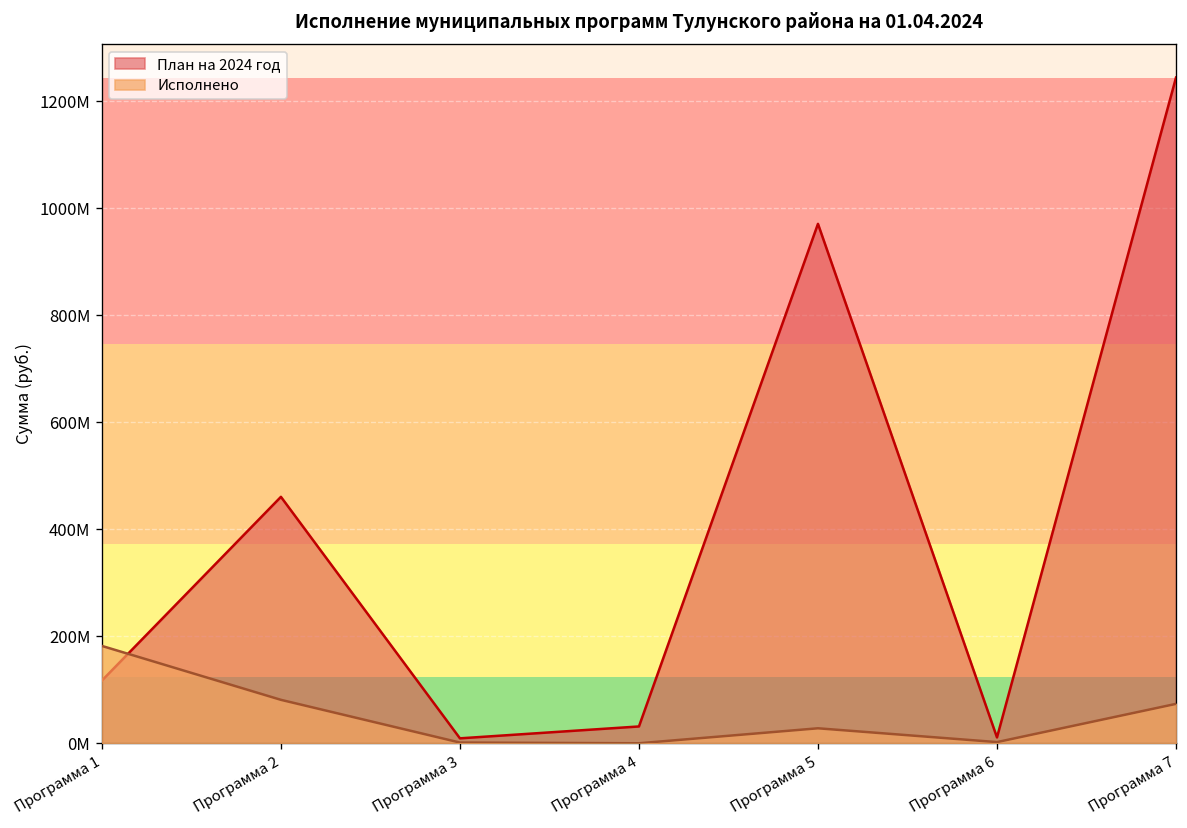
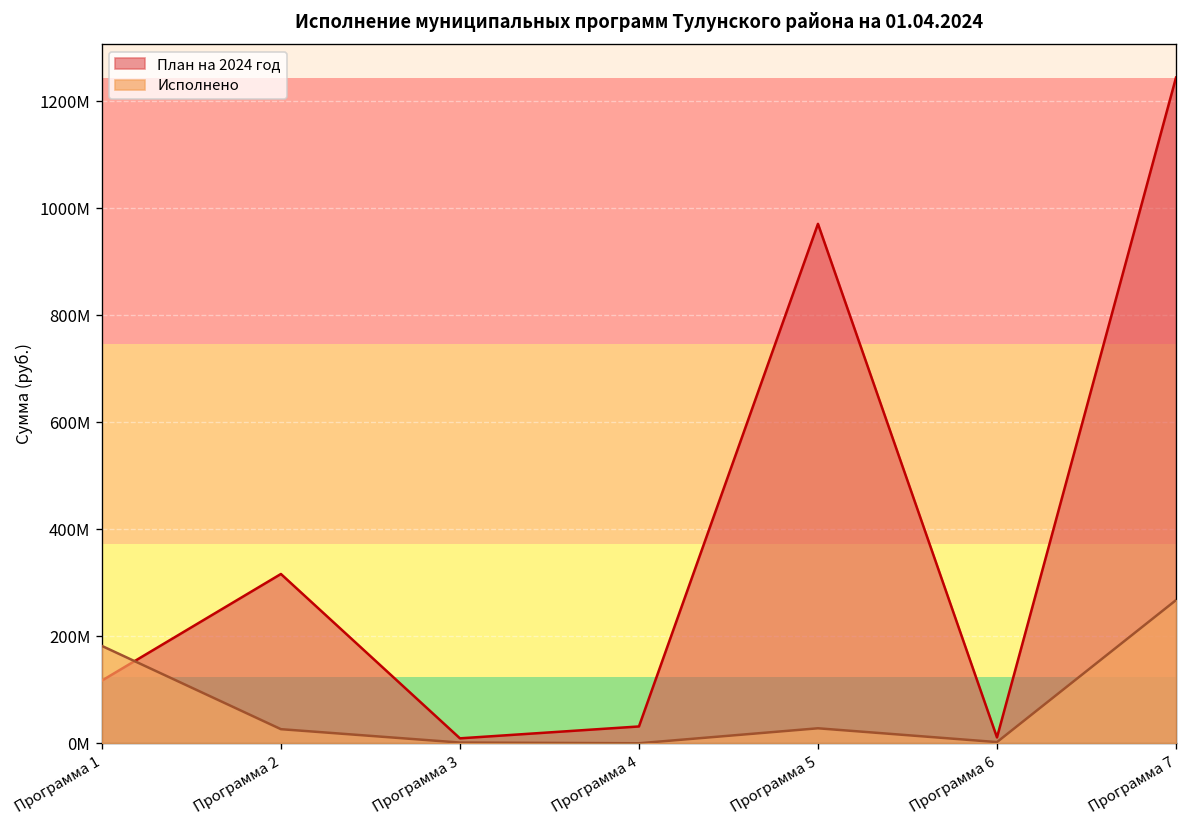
  {
    "План на 2024 год": {
      "Программа 1": "120М",
-     "Программа 2": "460М",
+     "Программа 2": "320М",
      "Программа 3": "10М",
      "Программа 4": "30М",
      "Программа 5": "970М",
      "Программа 6": "10М",
      "Программа 7": "1240М"
    },
    "Исполнено": {
      "Программа 1": "180М",
-     "Программа 2": "80М",
+     "Программа 2": "30М",
      "Программа 3": "0М",
      "Программа 4": "0М",
      "Программа 5": "30М",
      "Программа 6": "0М",
-     "Программа 7": "70М"
+     "Программа 7": "270М"
    }
  }
